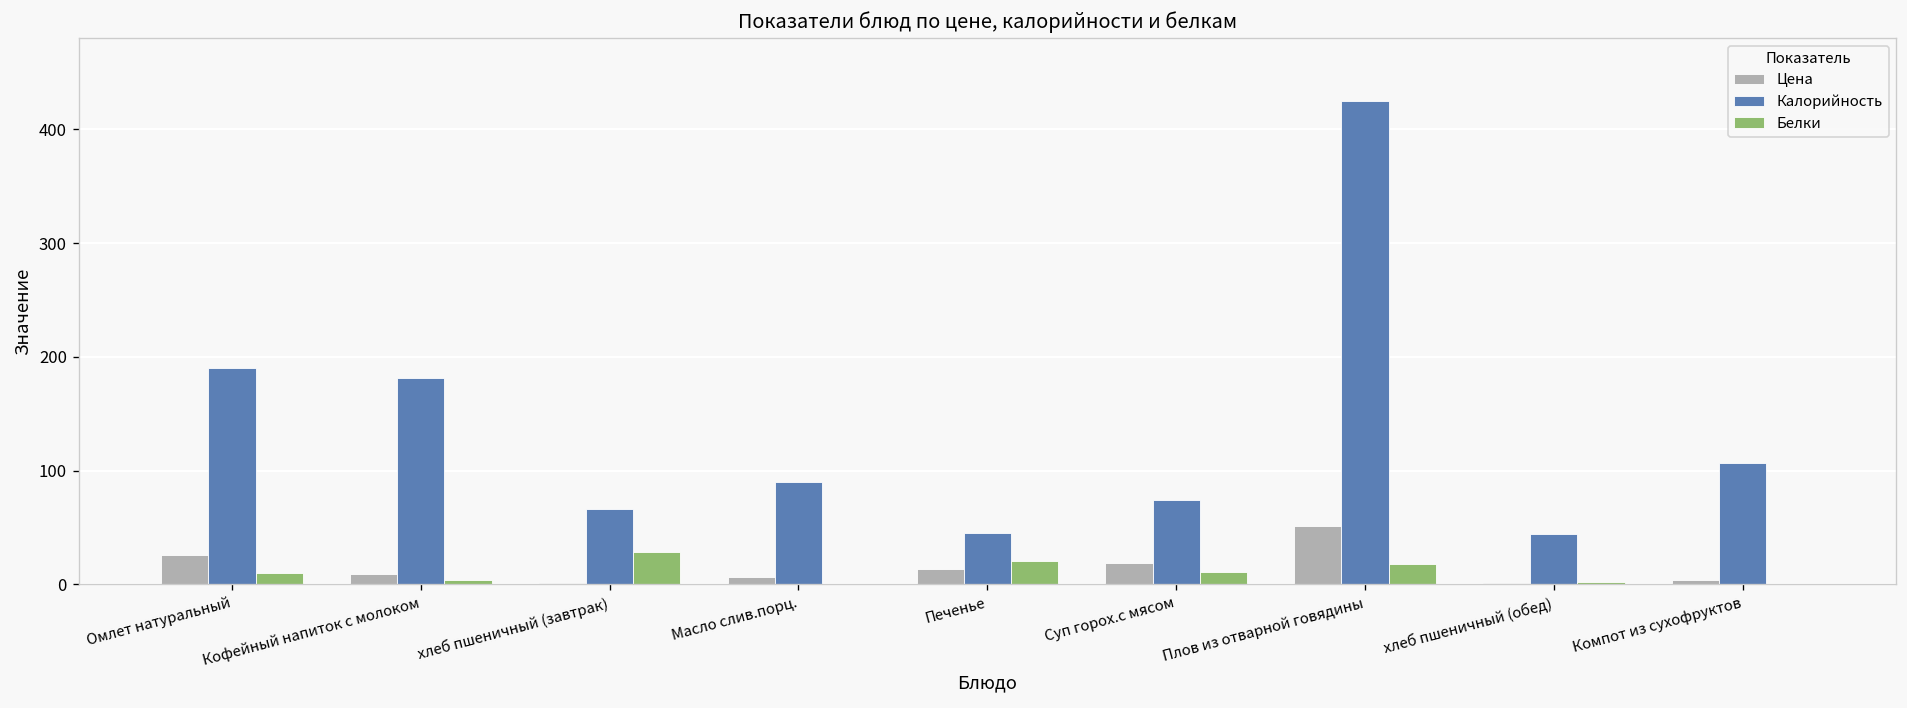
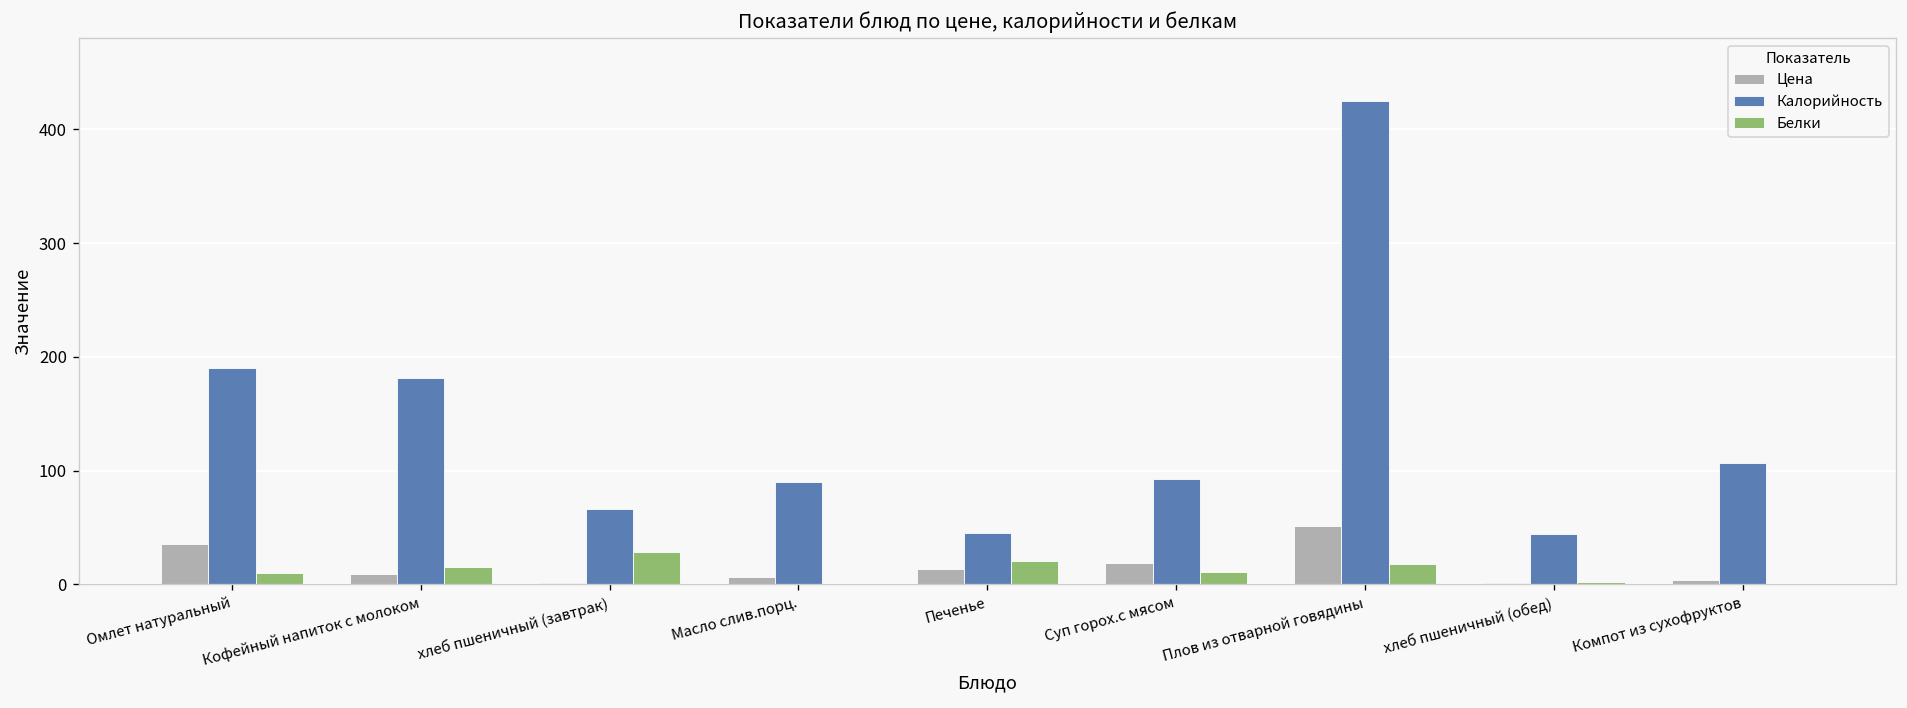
  {
    "Цена": {
-     "Омлет натуральный": 30,
+     "Омлет натуральный": 40,
      "Кофейный напиток с молоком": 10,
      "Масло слив.порц.": 10,
      "Печенье": 10,
      "Суп горох.с мясом": 20,
      "Плов из отварной говядины": 50,
      "Компот из сухофруктов": 0
    },
    "Калорийность": {
      "Омлет натуральный": 190,
      "Кофейный напиток с молоком": 180,
      "хлеб пшеничный (завтрак)": 70,
      "Масло слив.порц.": 90,
      "Печенье": 50,
-     "Суп горох.с мясом": 70,
+     "Суп горох.с мясом": 90,
      "Плов из отварной говядины": 430,
      "хлеб пшеничный (обед)": 40,
      "Компот из сухофруктов": 110
    },
    "Белки": {
      "Омлет натуральный": 10,
-     "Кофейный напиток с молоком": 0,
+     "Кофейный напиток с молоком": 20,
      "хлеб пшеничный (завтрак)": 30,
      "Печенье": 20,
      "Суп горох.с мясом": 10,
      "Плов из отварной говядины": 20
    }
  }
